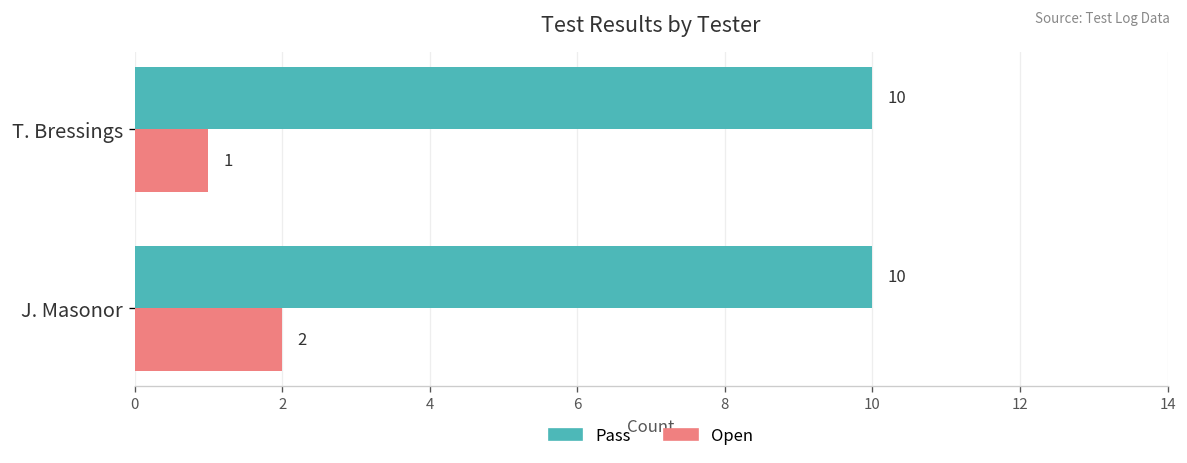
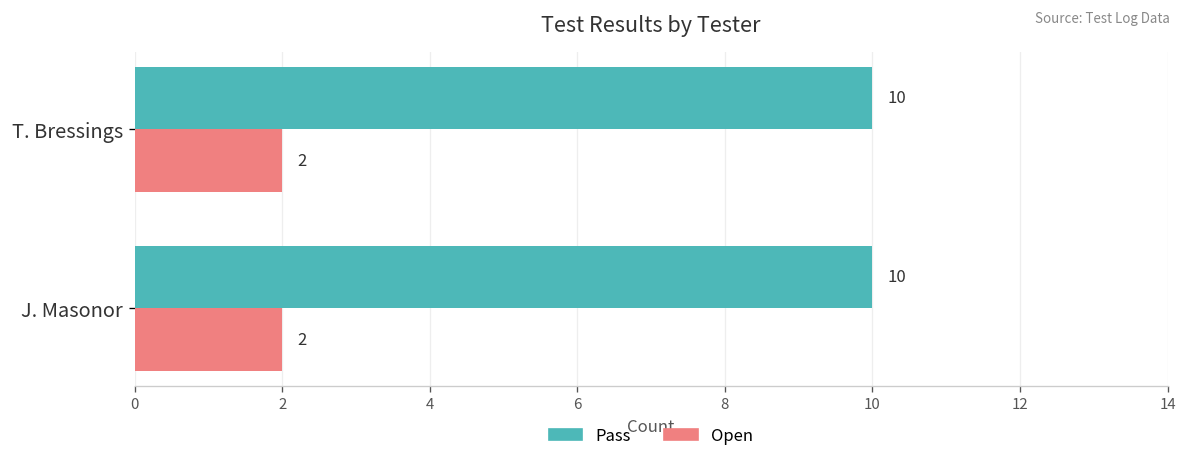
  {
    "Pass": {
      "T. Bressings": 10,
      "J. Masonor": 10
    },
    "Open": {
-     "T. Bressings": 1,
+     "T. Bressings": 2,
      "J. Masonor": 2
    }
  }
